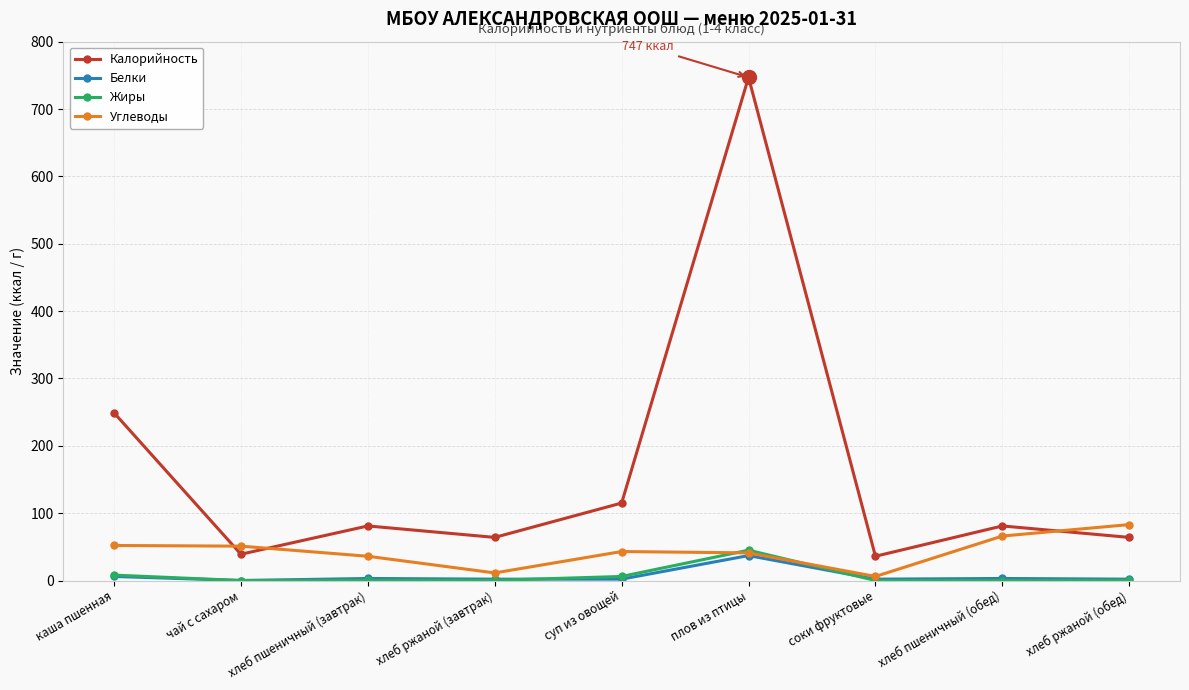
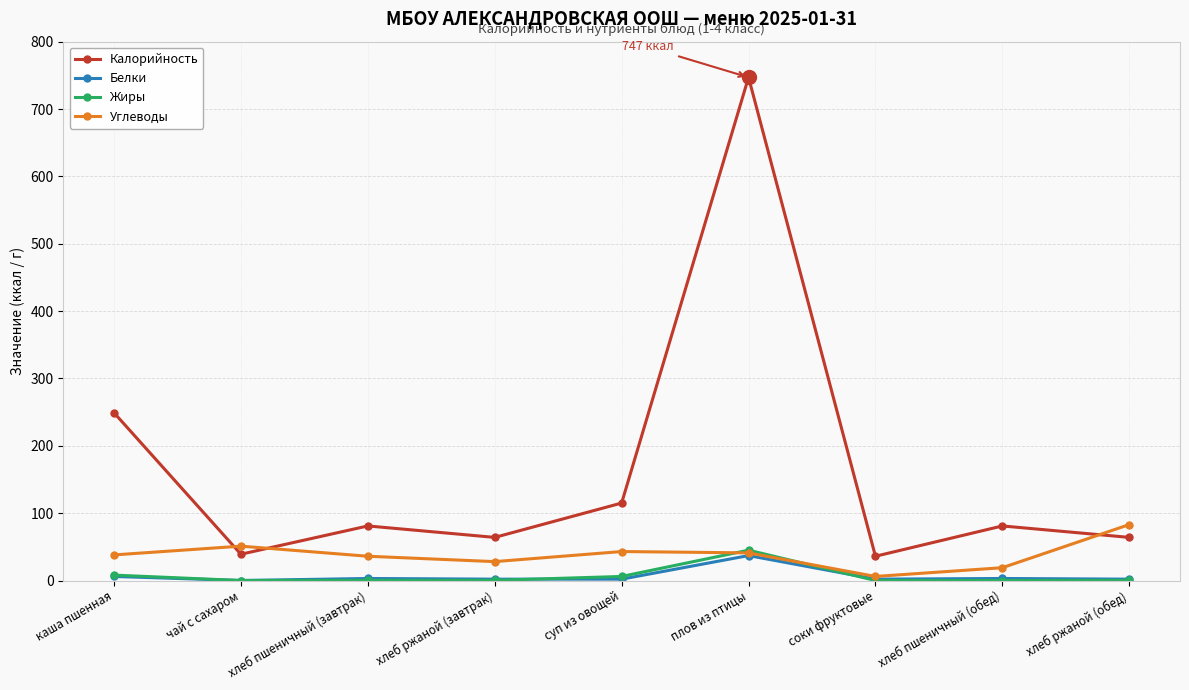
  {
    "Белки": {
      "суп из овощей": 0,
      "плов из птицы": 40
    },
    "Жиры": {
      "суп из овощей": 10,
      "плов из птицы": 50
    },
    "Углеводы": {
-     "каша пшенная": 50,
+     "каша пшенная": 40,
      "чай с сахаром": 50,
      "хлеб пшеничный (завтрак)": 40,
-     "хлеб ржаной (завтрак)": 10,
+     "хлеб ржаной (завтрак)": 30,
      "суп из овощей": 40,
      "плов из птицы": 40,
      "соки фруктовые": 10,
-     "хлеб пшеничный (обед)": 70,
+     "хлеб пшеничный (обед)": 20,
      "хлеб ржаной (обед)": 80
    }
  }
